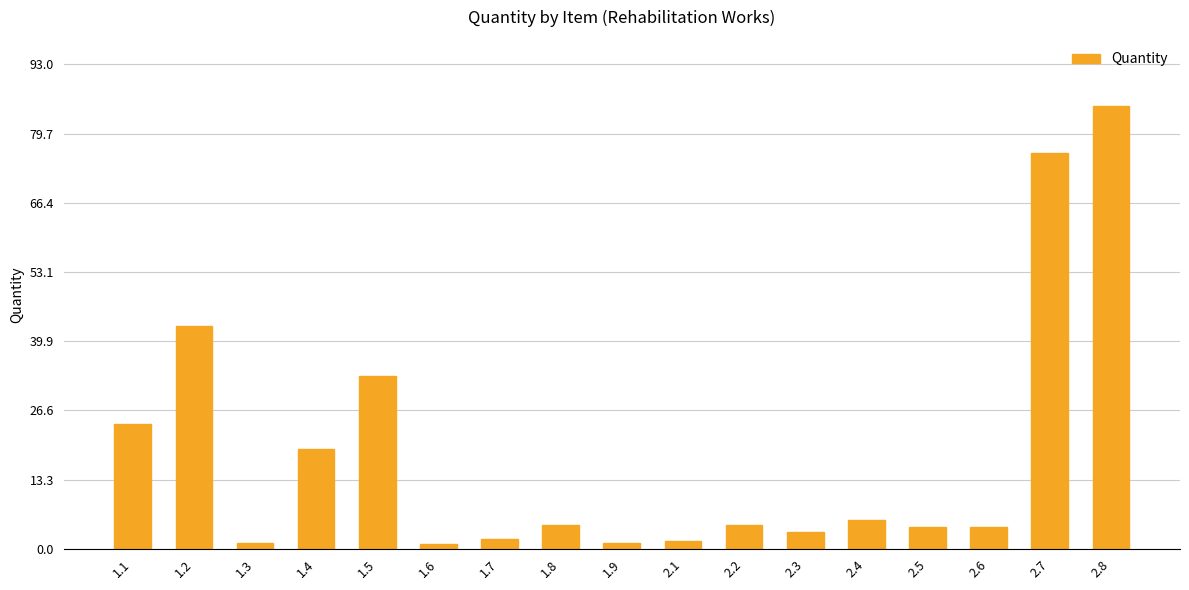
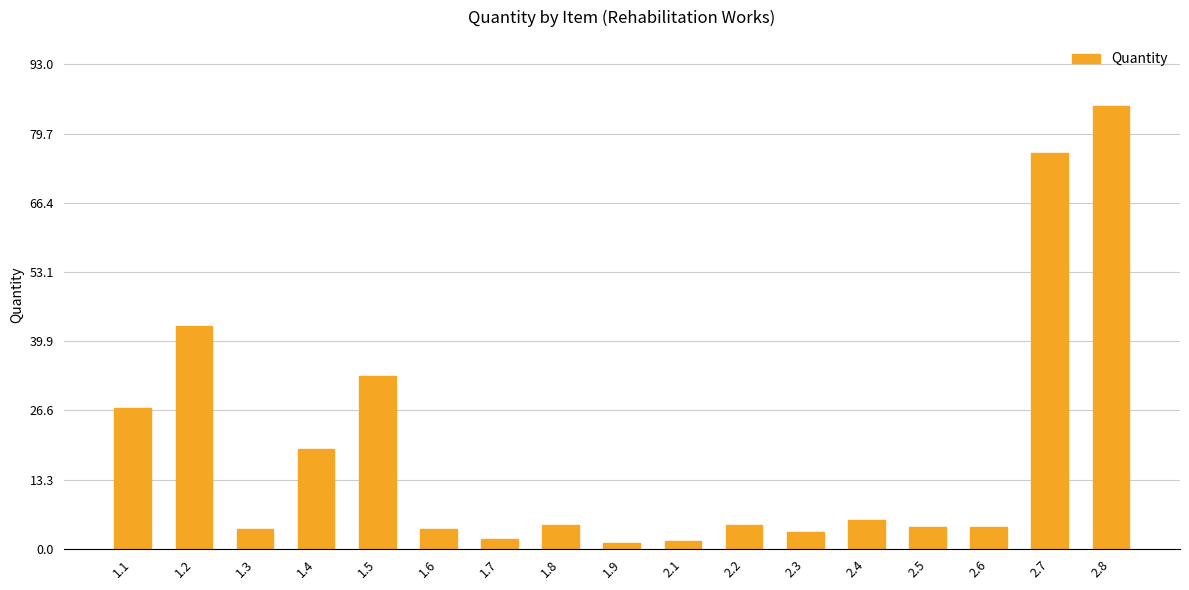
  {
-   "1.1": 24,
+   "1.1": 27,
    "1.2": 43,
-   "1.3": 1,
+   "1.3": 4,
    "1.4": 19,
    "1.5": 33,
-   "1.6": 1,
+   "1.6": 4,
    "1.7": 2,
    "1.8": 5,
    "1.9": 1,
    "2.1": 1,
    "2.2": 5,
    "2.3": 3,
    "2.4": 6,
    "2.5": 4,
    "2.6": 4,
    "2.7": 76,
    "2.8": 85
  }
